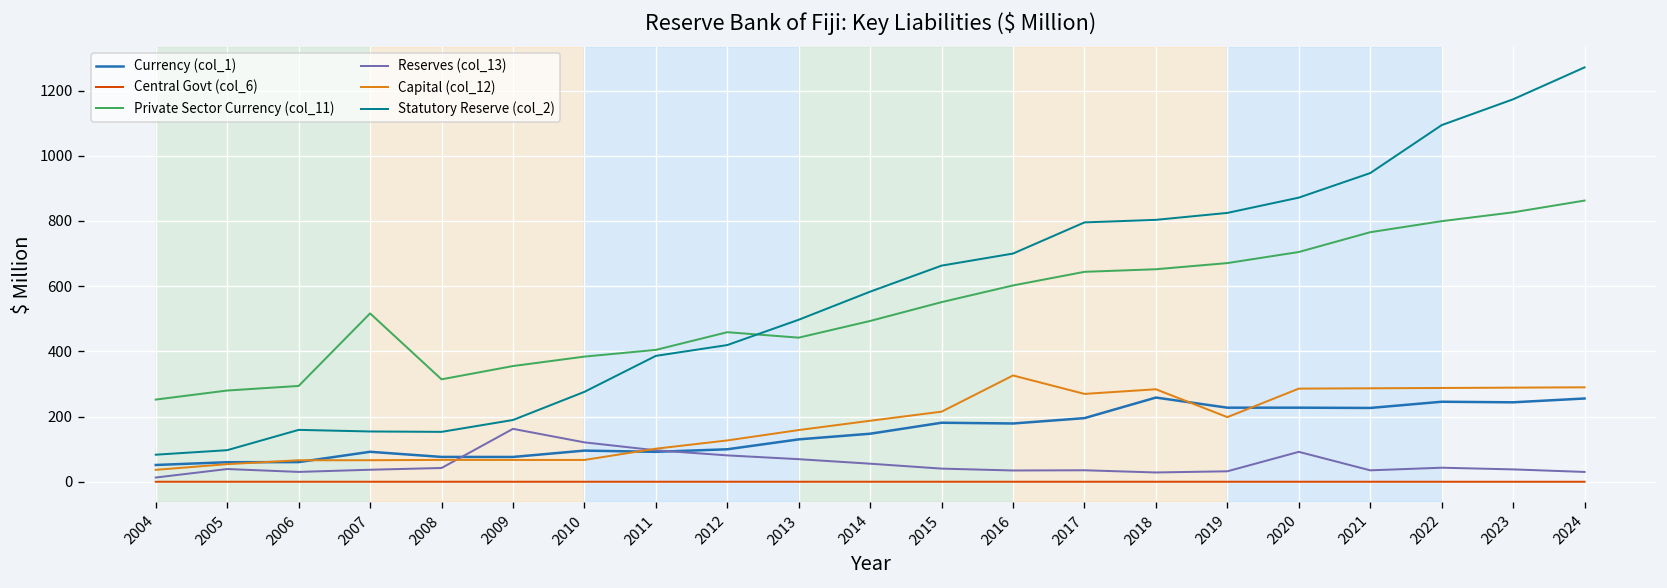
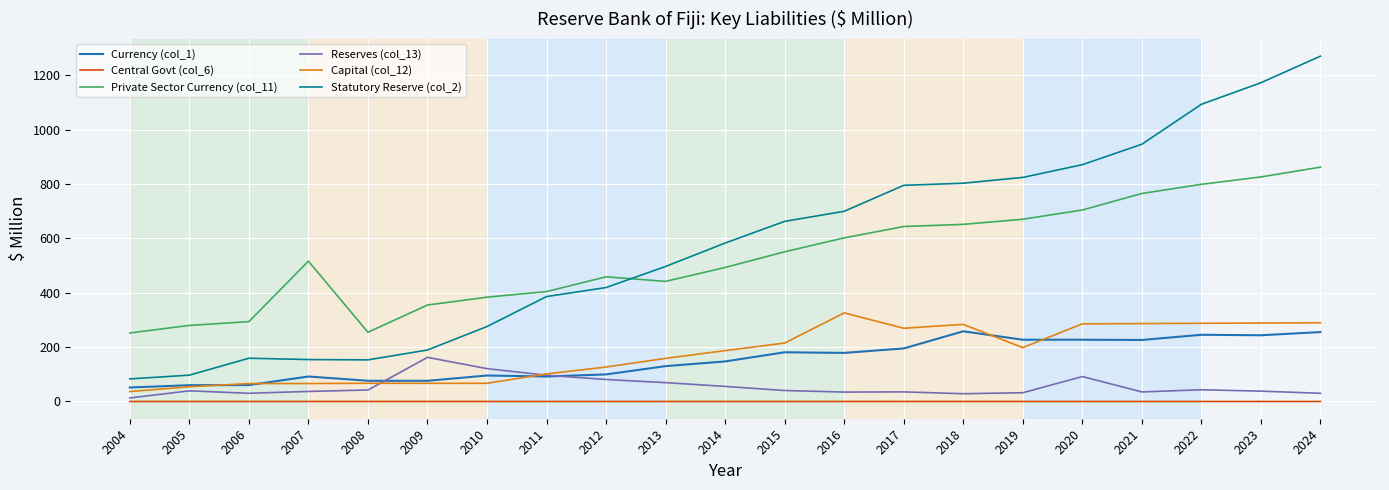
  {
    "Central Govt (col_6)": {
      "2004": 0,
      "2005": 0,
      "2006": 0,
      "2007": 0,
      "2008": 0,
      "2009": 0,
      "2010": 0,
      "2011": 0,
      "2012": 0,
      "2013": 0,
      "2014": 0,
      "2015": 0,
      "2016": 0,
      "2017": 0,
      "2018": 0,
      "2019": 0,
      "2020": 0,
      "2021": 0,
      "2022": 0,
      "2023": 0,
      "2024": 0
    },
    "Private Sector Currency (col_11)": {
      "2004": 250,
      "2005": 280,
      "2006": 290,
      "2007": 520,
-     "2008": 310,
+     "2008": 250,
      "2009": 350,
      "2010": 380,
      "2011": 400,
      "2012": 460,
      "2013": 440,
      "2014": 490,
      "2015": 550,
      "2016": 600,
      "2017": 640,
      "2018": 650,
      "2019": 670,
      "2020": 700,
      "2021": 770,
      "2022": 800,
      "2023": 830,
      "2024": 860
    },
    "Reserves (col_13)": {
      "2004": 10,
      "2005": 40,
      "2006": 30,
      "2007": 40,
      "2008": 40,
      "2009": 160,
      "2010": 120,
      "2012": 80,
      "2013": 70,
      "2014": 60,
      "2015": 40,
      "2016": 30,
      "2017": 40,
      "2018": 30,
      "2019": 30,
      "2020": 90,
      "2021": 40,
      "2022": 40,
      "2023": 40,
      "2024": 30
    },
    "Capital (col_12)": {
      "2004": 40,
      "2007": 70,
      "2010": 70,
      "2012": 130,
      "2013": 160,
      "2014": 190,
      "2015": 220,
      "2016": 330,
      "2017": 270,
      "2018": 280,
      "2019": 200,
      "2020": 290,
      "2021": 290,
      "2022": 290,
      "2023": 290,
      "2024": 290
    }
  }
